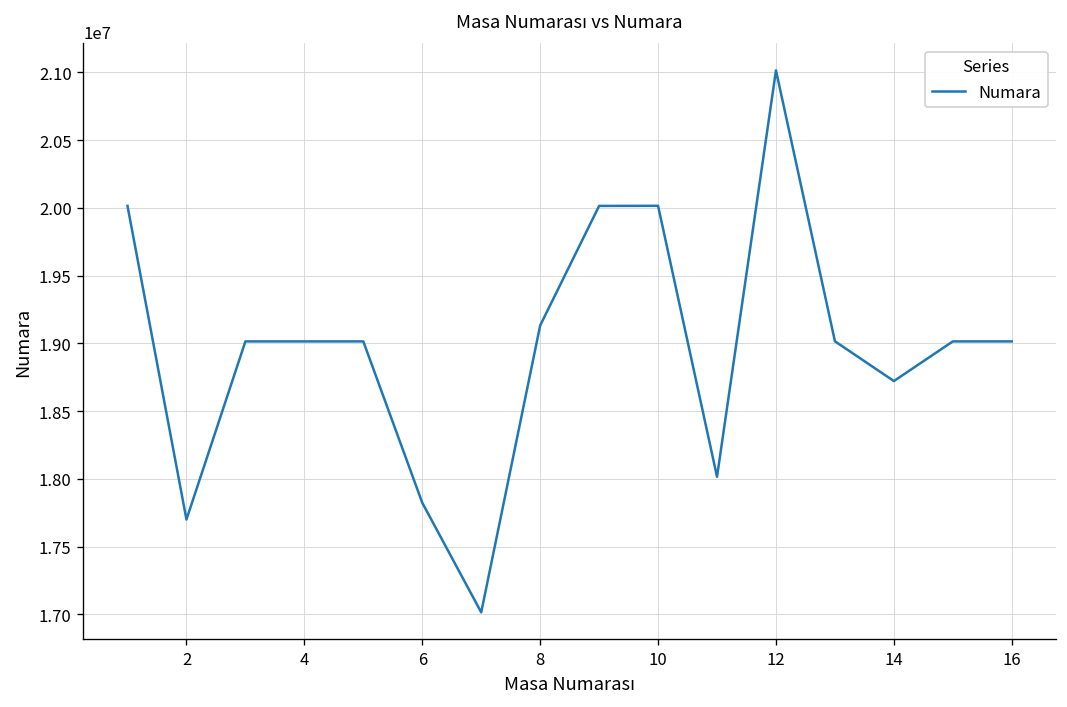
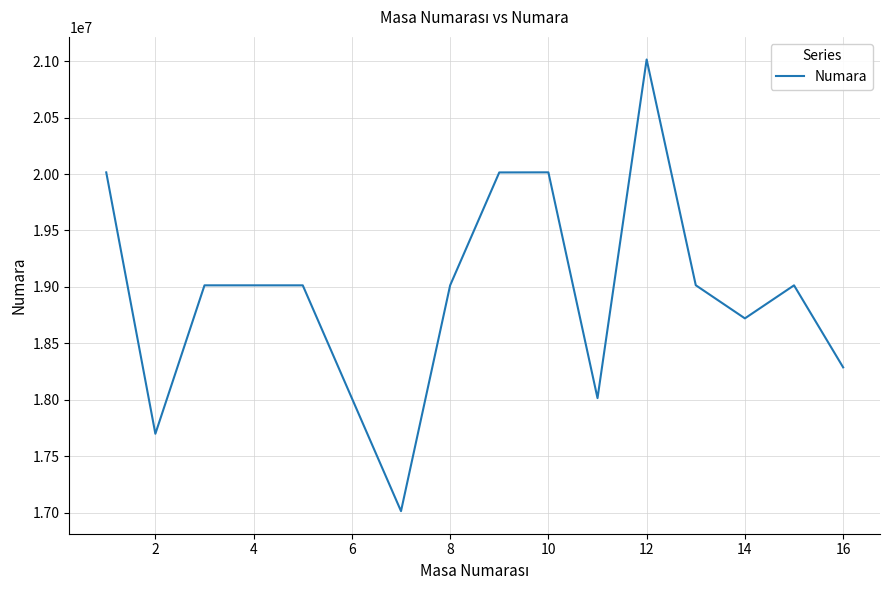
  {
    "2": 17700000,
    "4": 19010000,
-   "6": 17820000,
-   "8": 19130000,
+   "6": 18010000,
+   "8": 19010000,
    "10": 20010000,
    "12": 21010000,
    "14": 18720000,
-   "16": 19010000
+   "16": 18290000
  }
